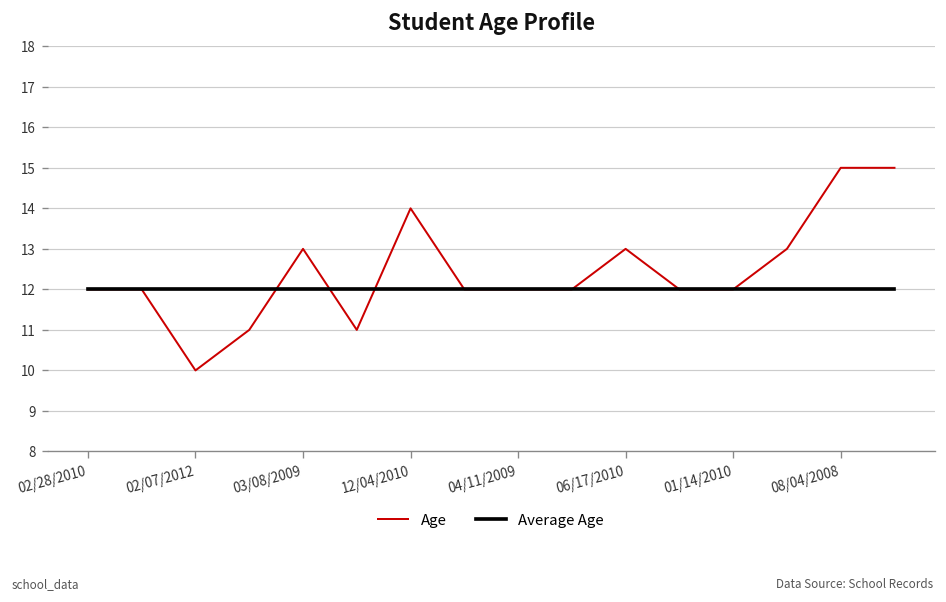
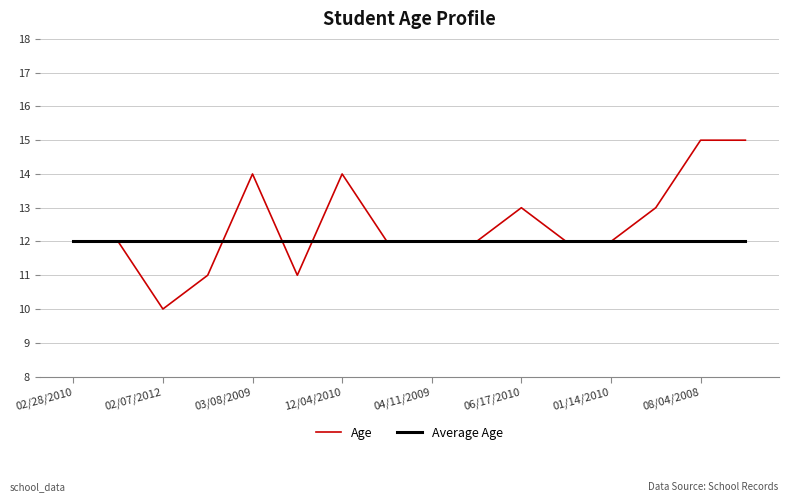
  {
    "Age": {
      "02/07/2012": 10,
-     "03/08/2009": 13,
+     "03/08/2009": 14,
      "12/04/2010": 14,
      "06/17/2010": 13,
      "08/04/2008": 15
    },
    "Average Age": {
      "02/07/2012": 12,
      "03/08/2009": 12,
      "12/04/2010": 12,
      "06/17/2010": 12,
      "08/04/2008": 12
    }
  }
